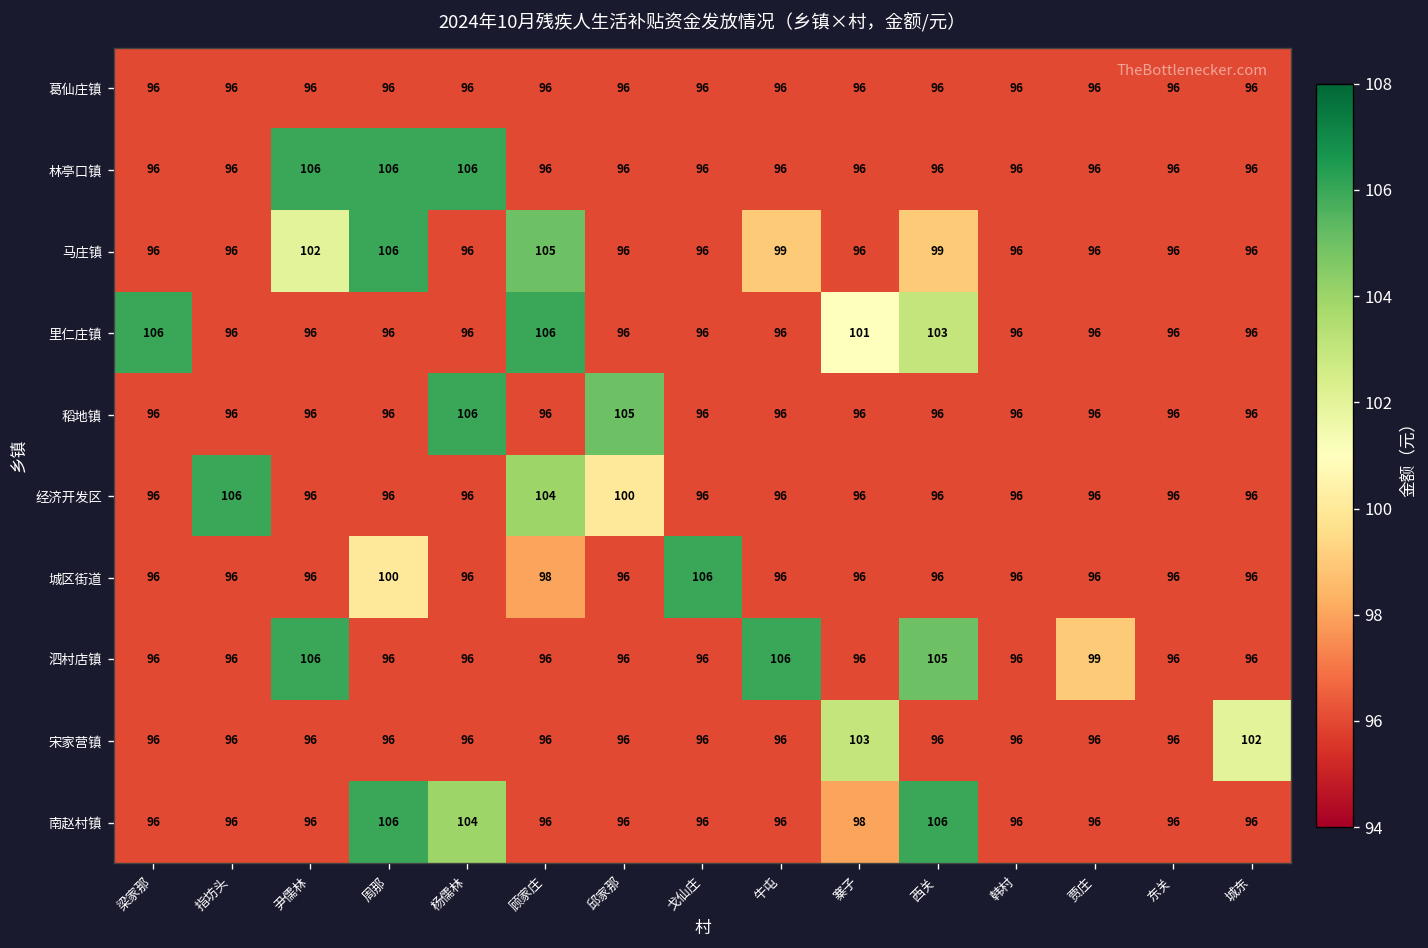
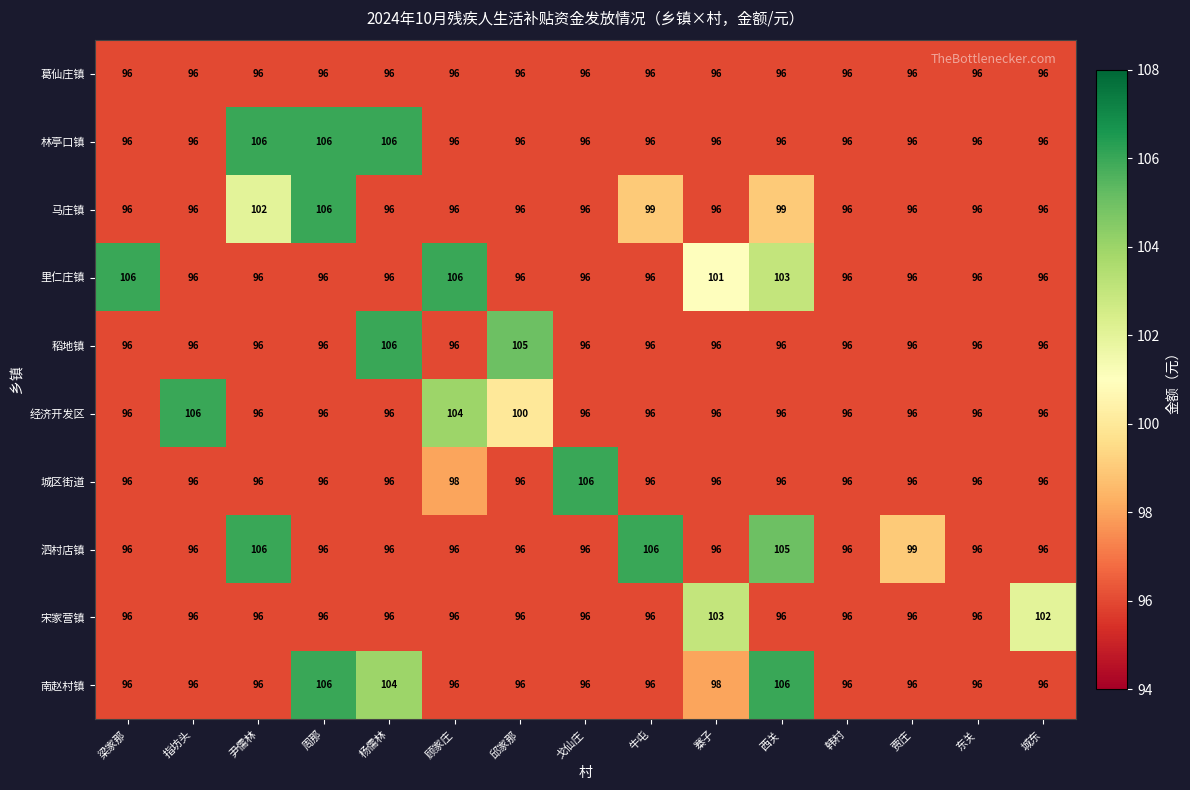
  {
    "葛仙庄镇": {
      "梁家那": 96,
      "指坊头": 96,
      "尹儒林": 96,
      "周那": 96,
      "杨儒林": 96,
      "顾家庄": 96,
      "邱家那": 96,
      "戈仙庄": 96,
      "牛屯": 96,
      "寨子": 96,
      "西关": 96,
      "韩村": 96,
      "贾庄": 96,
      "城东": 96
    },
    "林亭口镇": {
      "梁家那": 96,
      "指坊头": 96,
      "尹儒林": 106,
      "周那": 106,
      "杨儒林": 106,
      "顾家庄": 96,
      "邱家那": 96,
      "戈仙庄": 96,
      "牛屯": 96,
      "寨子": 96,
      "西关": 96,
      "韩村": 96,
      "贾庄": 96,
      "东关": 96,
      "城东": 96
    },
    "马庄镇": {
      "梁家那": 96,
      "指坊头": 96,
      "尹儒林": 102,
      "周那": 106,
      "杨儒林": 96,
-     "顾家庄": 105,
+     "顾家庄": 96,
      "邱家那": 96,
      "戈仙庄": 96,
      "牛屯": 99,
      "寨子": 96,
      "西关": 99,
      "韩村": 96,
      "贾庄": 96,
      "东关": 96,
      "城东": 96
    },
    "里仁庄镇": {
      "梁家那": 106,
      "指坊头": 96,
      "尹儒林": 96,
      "周那": 96,
      "杨儒林": 96,
      "顾家庄": 106,
      "邱家那": 96,
      "戈仙庄": 96,
      "牛屯": 96,
      "寨子": 101,
      "西关": 103,
      "韩村": 96,
      "贾庄": 96,
      "东关": 96,
      "城东": 96
    },
    "稻地镇": {
      "梁家那": 96,
      "指坊头": 96,
      "尹儒林": 96,
      "周那": 96,
      "杨儒林": 106,
      "顾家庄": 96,
      "邱家那": 105,
      "戈仙庄": 96,
      "牛屯": 96,
      "寨子": 96,
      "西关": 96,
      "韩村": 96,
      "贾庄": 96,
      "东关": 96,
      "城东": 96
    },
    "经济开发区": {
      "梁家那": 96,
      "指坊头": 106,
      "尹儒林": 96,
      "周那": 96,
      "杨儒林": 96,
      "顾家庄": 104,
      "邱家那": 100,
      "戈仙庄": 96,
      "牛屯": 96,
      "寨子": 96,
      "西关": 96,
      "韩村": 96,
      "贾庄": 96,
      "东关": 96,
      "城东": 96
    },
    "城区街道": {
      "梁家那": 96,
      "指坊头": 96,
      "尹儒林": 96,
-     "周那": 100,
+     "周那": 96,
      "杨儒林": 96,
      "顾家庄": 98,
      "邱家那": 96,
      "戈仙庄": 106,
      "牛屯": 96,
      "寨子": 96,
      "西关": 96,
      "韩村": 96,
      "贾庄": 96,
      "东关": 96,
      "城东": 96
    },
    "泗村店镇": {
      "梁家那": 96,
      "指坊头": 96,
      "尹儒林": 106,
      "周那": 96,
      "杨儒林": 96,
      "顾家庄": 96,
      "邱家那": 96,
      "戈仙庄": 96,
      "牛屯": 106,
      "寨子": 96,
      "西关": 105,
      "韩村": 96,
      "贾庄": 99,
      "东关": 96,
      "城东": 96
    },
    "宋家营镇": {
      "梁家那": 96,
      "指坊头": 96,
      "尹儒林": 96,
      "周那": 96,
      "杨儒林": 96,
      "顾家庄": 96,
      "邱家那": 96,
      "戈仙庄": 96,
      "牛屯": 96,
      "寨子": 103,
      "西关": 96,
      "韩村": 96,
      "贾庄": 96,
      "东关": 96,
      "城东": 102
    },
    "南赵村镇": {
      "梁家那": 96,
      "指坊头": 96,
      "尹儒林": 96,
      "周那": 106,
      "杨儒林": 104,
      "顾家庄": 96,
      "邱家那": 96,
      "戈仙庄": 96,
      "牛屯": 96,
      "寨子": 98,
      "西关": 106,
      "韩村": 96,
      "贾庄": 96,
      "东关": 96,
      "城东": 96
    }
  }
